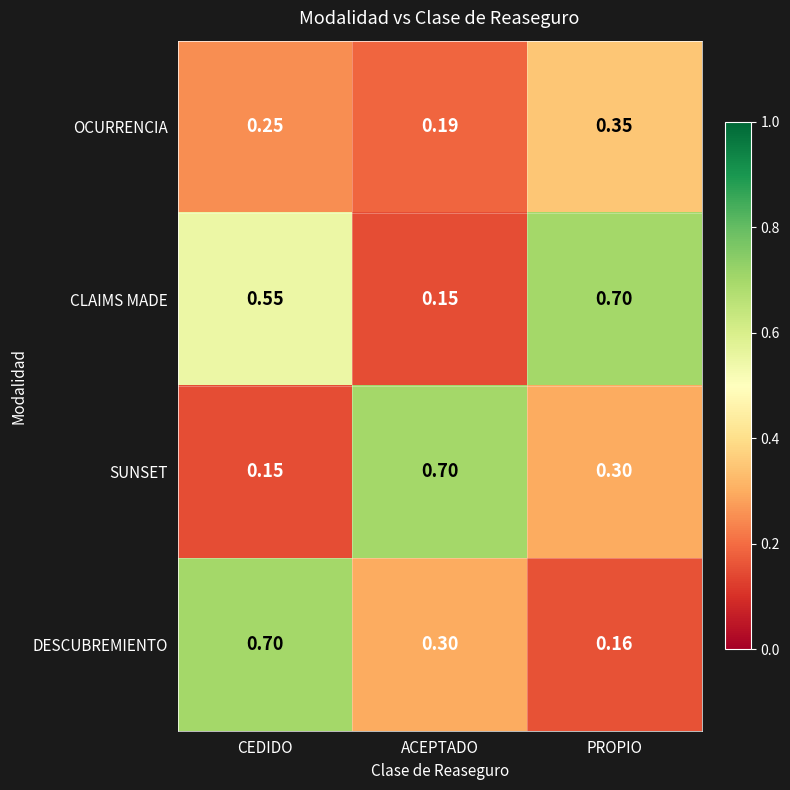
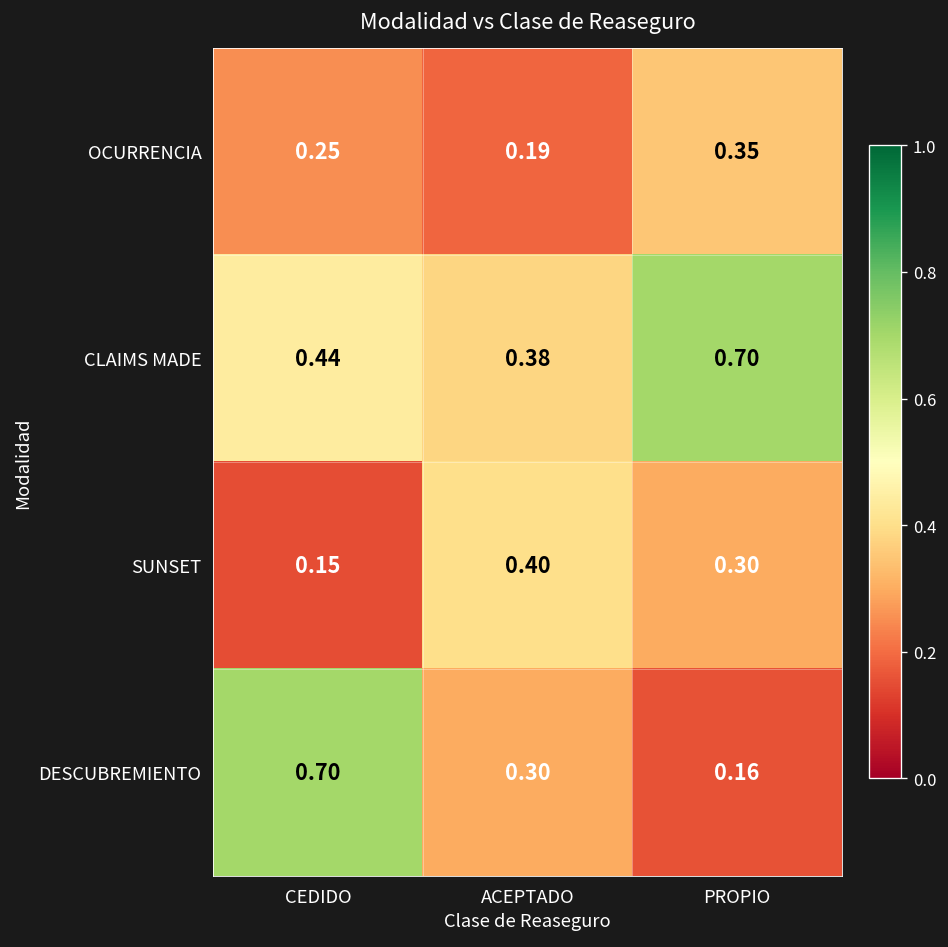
  {
    "OCURRENCIA": {
      "CEDIDO": 0.25,
      "ACEPTADO": 0.19,
      "PROPIO": 0.35
    },
    "CLAIMS MADE": {
-     "CEDIDO": 0.55,
-     "ACEPTADO": 0.15,
+     "CEDIDO": 0.44,
+     "ACEPTADO": 0.38,
      "PROPIO": 0.70
    },
    "SUNSET": {
      "CEDIDO": 0.15,
-     "ACEPTADO": 0.70,
+     "ACEPTADO": 0.40,
      "PROPIO": 0.30
    },
    "DESCUBREMIENTO": {
      "CEDIDO": 0.70,
      "ACEPTADO": 0.30,
      "PROPIO": 0.16
    }
  }
